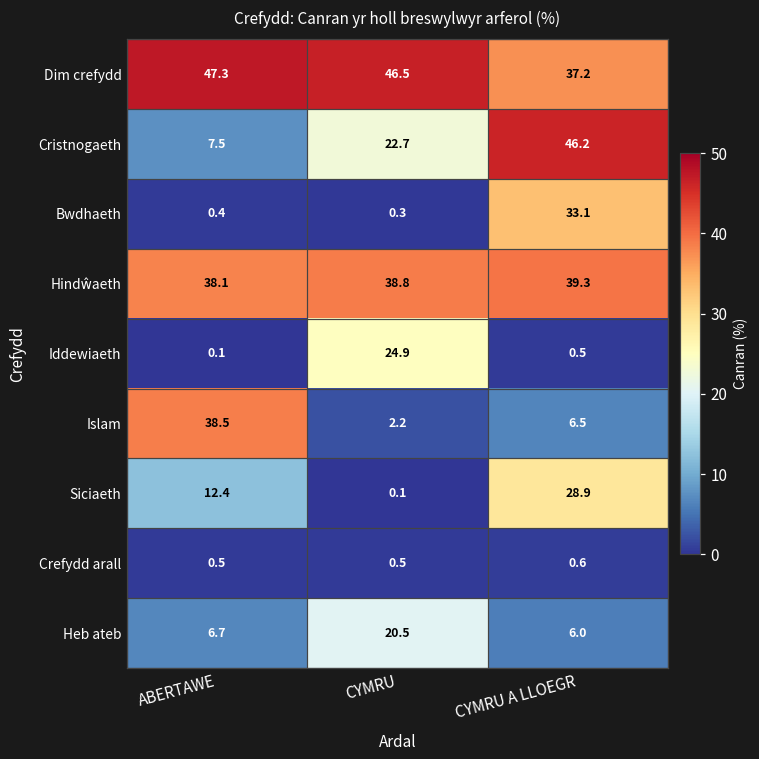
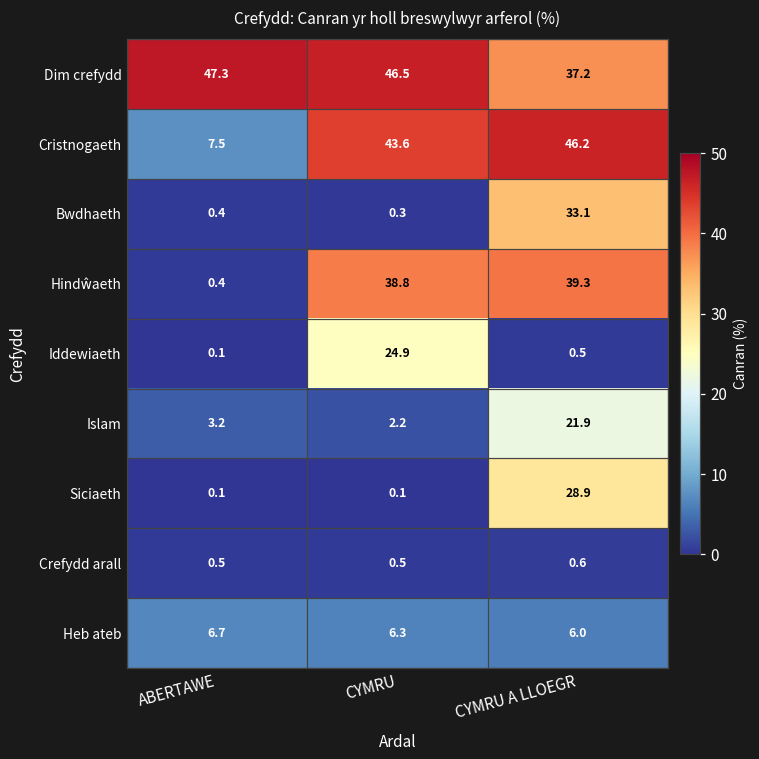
  {
    "Dim crefydd": {
      "ABERTAWE": 47.3,
      "CYMRU": 46.5,
      "CYMRU A LLOEGR": 37.2
    },
    "Cristnogaeth": {
      "ABERTAWE": 7.5,
-     "CYMRU": 22.7,
+     "CYMRU": 43.6,
      "CYMRU A LLOEGR": 46.2
    },
    "Bwdhaeth": {
      "ABERTAWE": 0.4,
      "CYMRU": 0.3,
      "CYMRU A LLOEGR": 33.1
    },
    "Hindŵaeth": {
-     "ABERTAWE": 38.1,
+     "ABERTAWE": 0.4,
      "CYMRU": 38.8,
      "CYMRU A LLOEGR": 39.3
    },
    "Iddewiaeth": {
      "ABERTAWE": 0.1,
      "CYMRU": 24.9,
      "CYMRU A LLOEGR": 0.5
    },
    "Islam": {
-     "ABERTAWE": 38.5,
+     "ABERTAWE": 3.2,
      "CYMRU": 2.2,
-     "CYMRU A LLOEGR": 6.5
+     "CYMRU A LLOEGR": 21.9
    },
    "Siciaeth": {
-     "ABERTAWE": 12.4,
+     "ABERTAWE": 0.1,
      "CYMRU": 0.1,
      "CYMRU A LLOEGR": 28.9
    },
    "Crefydd arall": {
      "ABERTAWE": 0.5,
      "CYMRU": 0.5,
      "CYMRU A LLOEGR": 0.6
    },
    "Heb ateb": {
      "ABERTAWE": 6.7,
-     "CYMRU": 20.5,
+     "CYMRU": 6.3,
      "CYMRU A LLOEGR": 6.0
    }
  }
